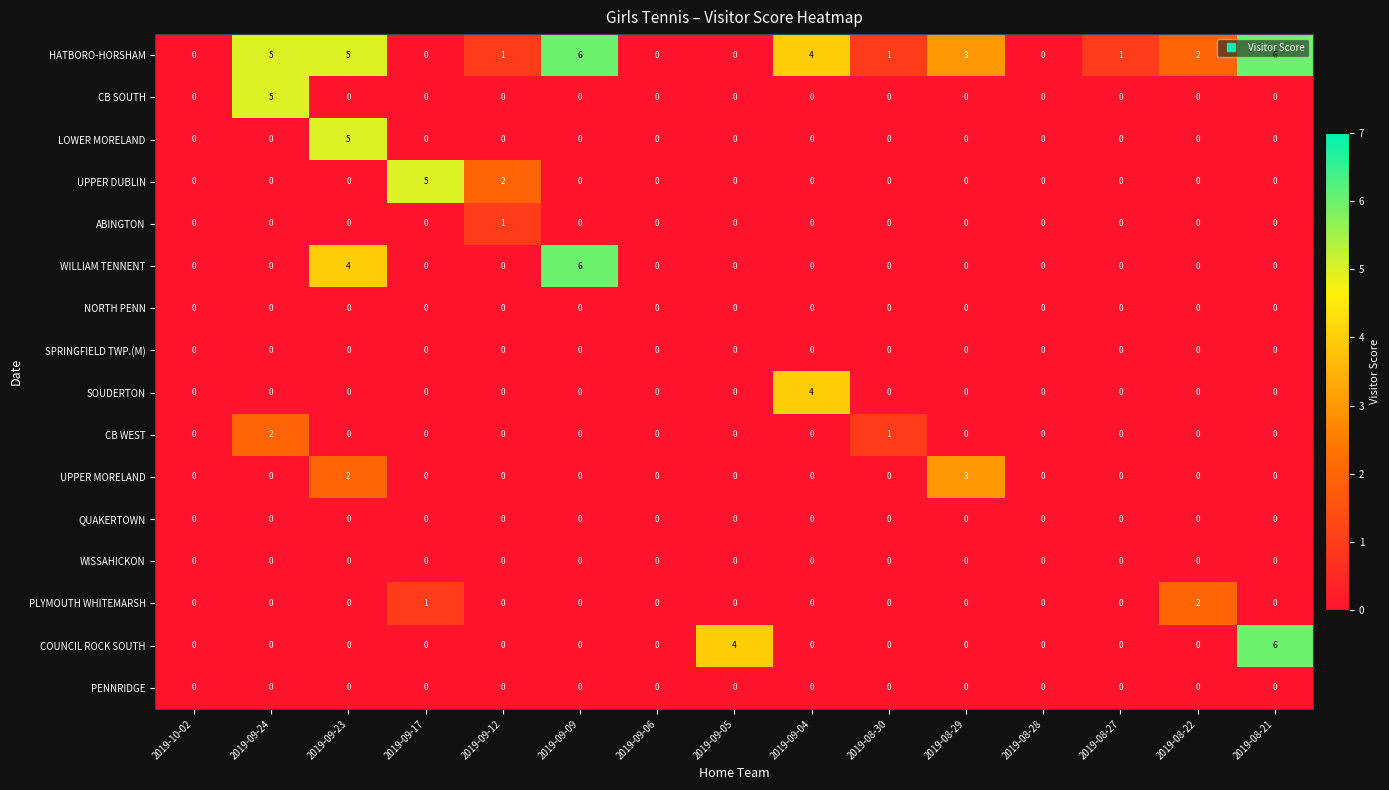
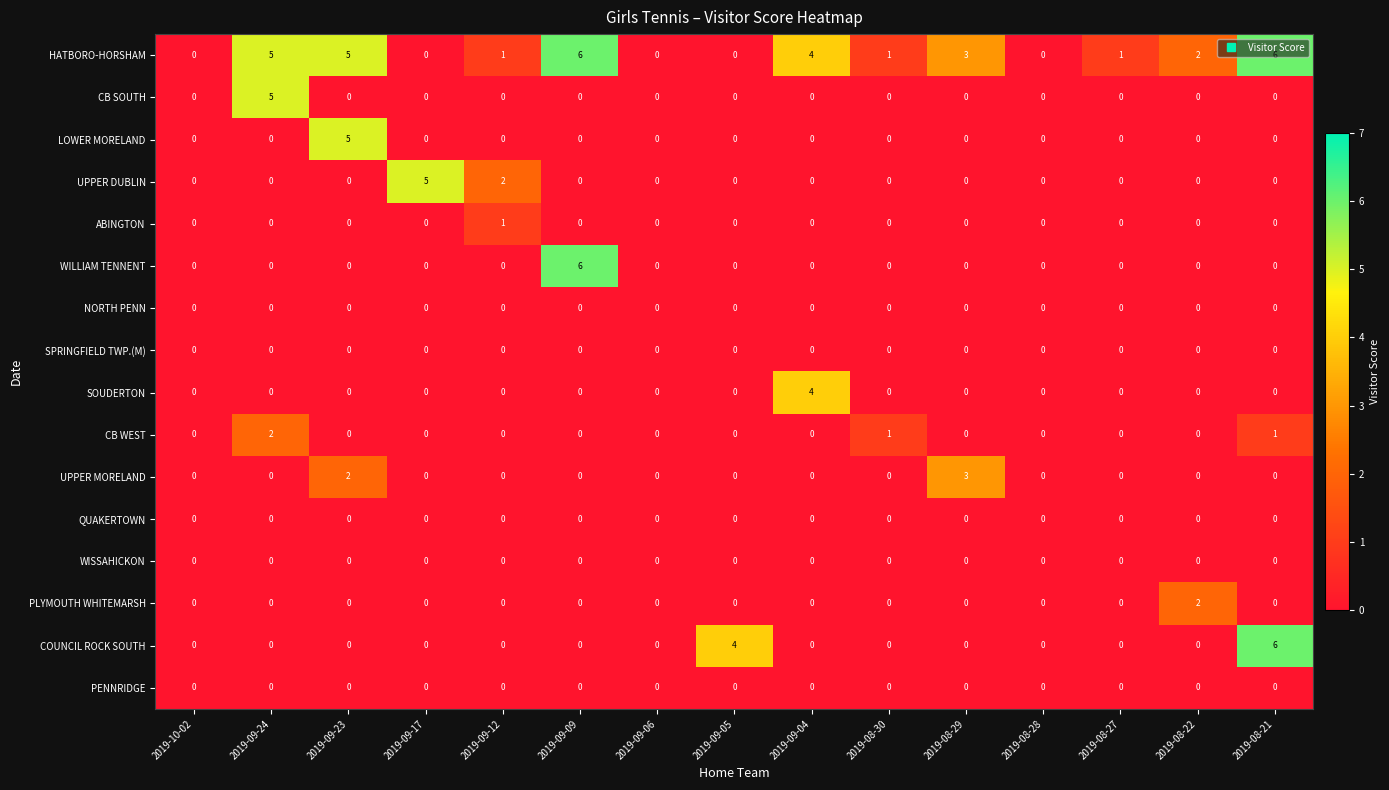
  {
    "WILLIAM TENNENT": {
      "2019-10-02": 0,
      "2019-09-24": 0,
-     "2019-09-23": 4,
+     "2019-09-23": 0,
      "2019-09-17": 0,
      "2019-09-12": 0,
      "2019-09-09": 6,
      "2019-09-06": 0,
      "2019-09-05": 0,
      "2019-09-04": 0,
      "2019-08-30": 0,
      "2019-08-29": 0,
      "2019-08-28": 0,
      "2019-08-27": 0,
      "2019-08-22": 0,
      "2019-08-21": 0
    },
    "CB WEST": {
      "2019-10-02": 0,
      "2019-09-24": 2,
      "2019-09-23": 0,
      "2019-09-17": 0,
      "2019-09-12": 0,
      "2019-09-09": 0,
      "2019-09-06": 0,
      "2019-09-05": 0,
      "2019-09-04": 0,
      "2019-08-30": 1,
      "2019-08-29": 0,
      "2019-08-28": 0,
      "2019-08-27": 0,
      "2019-08-22": 0,
-     "2019-08-21": 0
+     "2019-08-21": 1
    },
    "PLYMOUTH WHITEMARSH": {
      "2019-10-02": 0,
      "2019-09-24": 0,
      "2019-09-23": 0,
-     "2019-09-17": 1,
+     "2019-09-17": 0,
      "2019-09-12": 0,
      "2019-09-09": 0,
      "2019-09-06": 0,
      "2019-09-05": 0,
      "2019-09-04": 0,
      "2019-08-30": 0,
      "2019-08-29": 0,
      "2019-08-28": 0,
      "2019-08-27": 0,
      "2019-08-22": 2,
      "2019-08-21": 0
    }
  }
